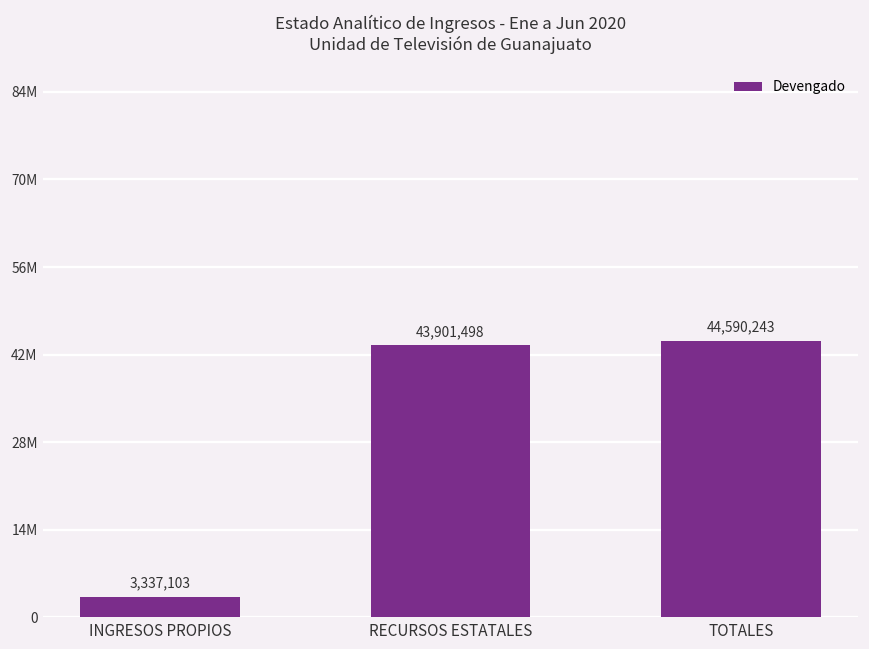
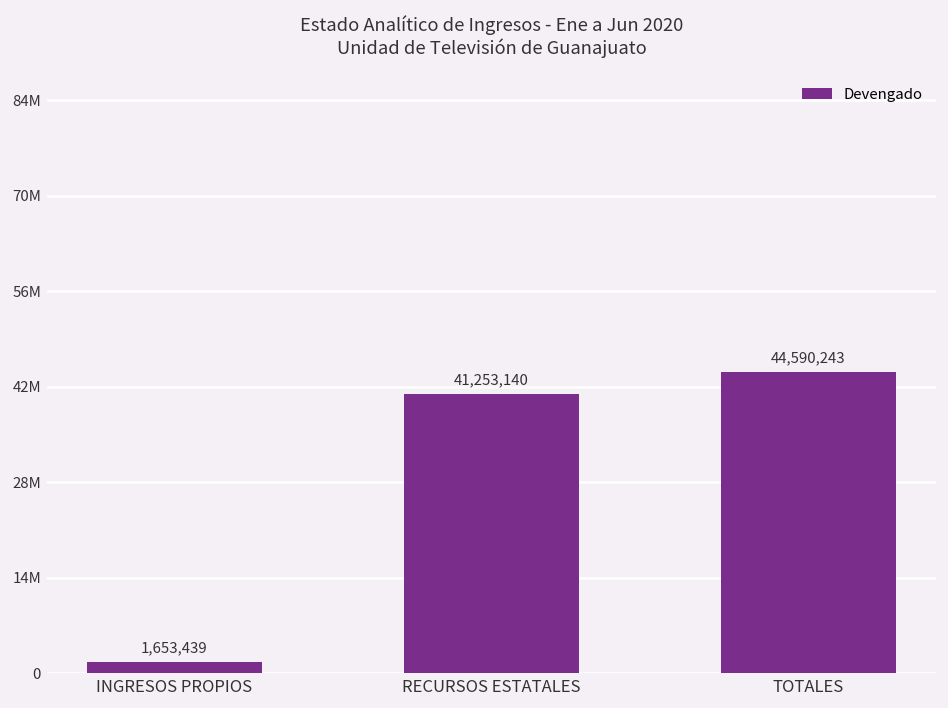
  {
-   "INGRESOS PROPIOS": "3,337,103",
-   "RECURSOS ESTATALES": "43,901,498",
+   "INGRESOS PROPIOS": "1,653,439",
+   "RECURSOS ESTATALES": "41,253,140",
    "TOTALES": "44,590,243"
  }
